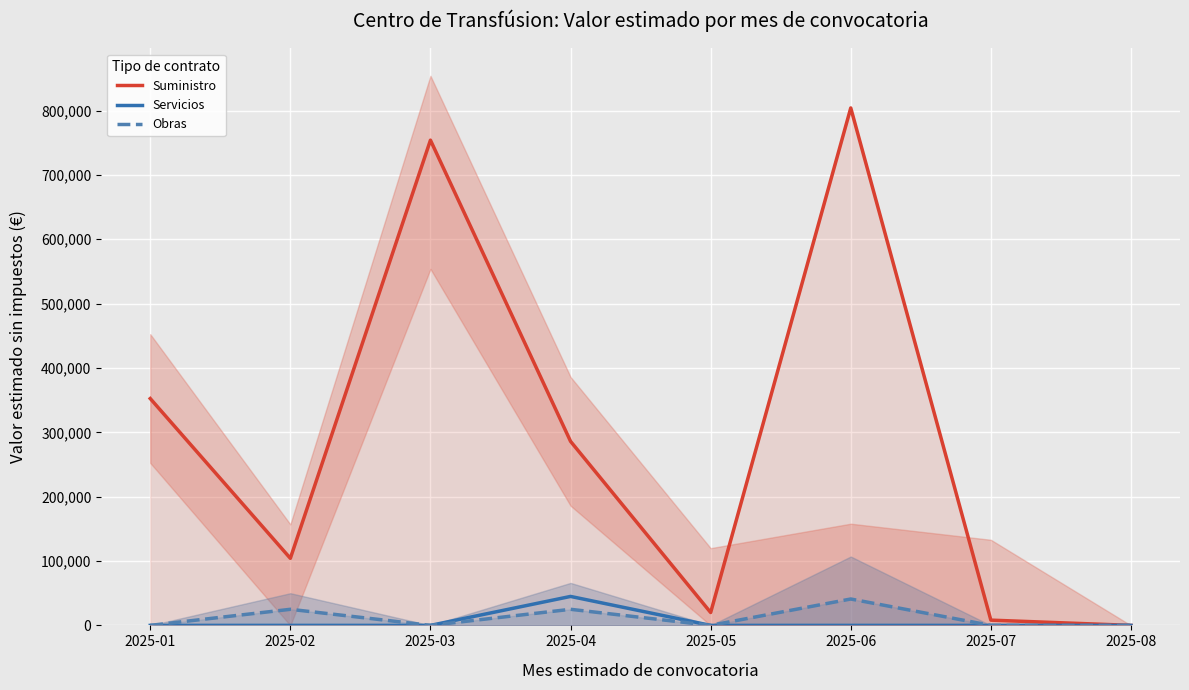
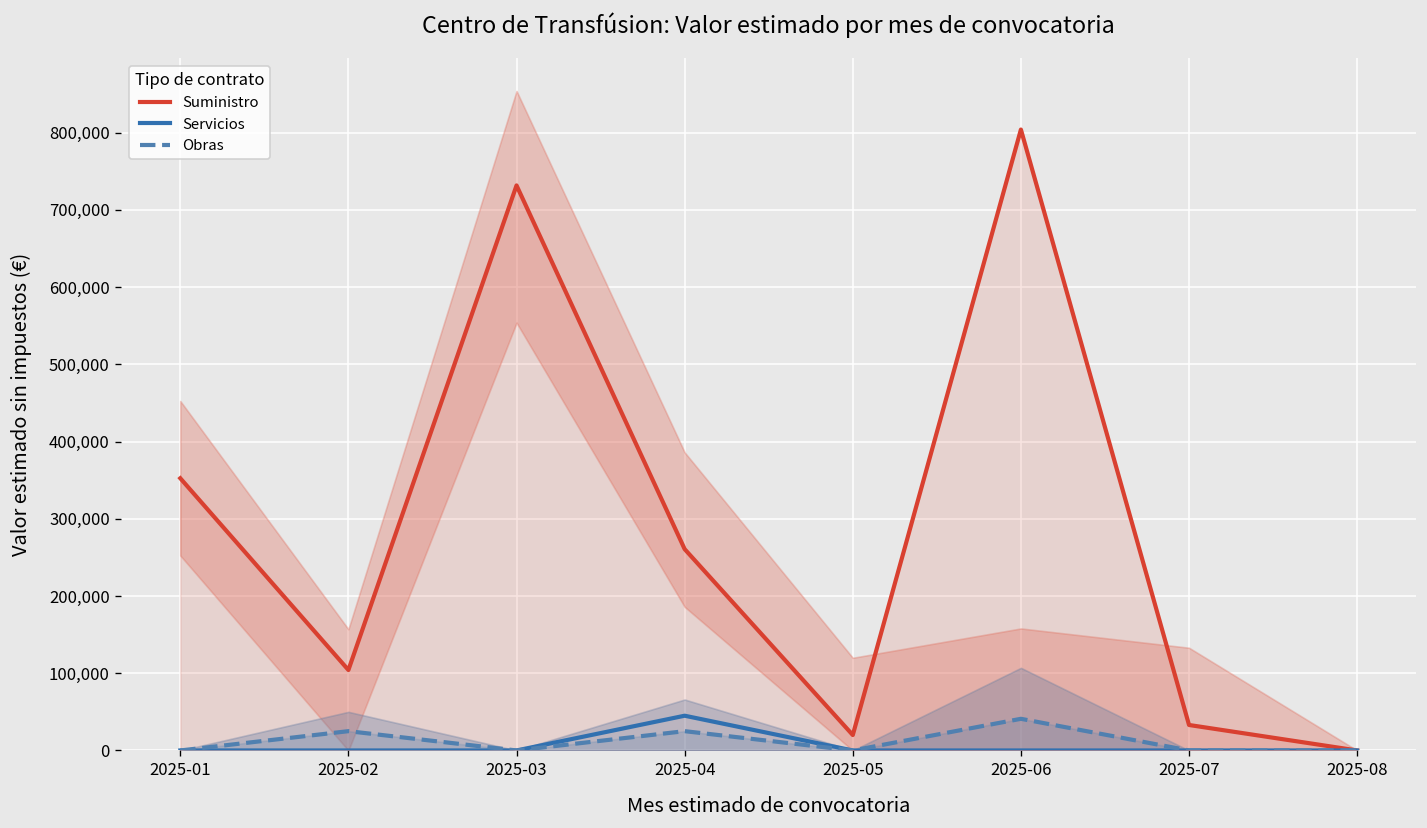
  {
    "Suministro": {
      "2025-01": "350,000",
      "2025-02": "100,000",
-     "2025-03": "750,000",
-     "2025-04": "290,000",
+     "2025-03": "730,000",
+     "2025-04": "260,000",
      "2025-05": "20,000",
      "2025-06": "800,000",
-     "2025-07": "10,000"
+     "2025-07": "30,000"
    }
  }
